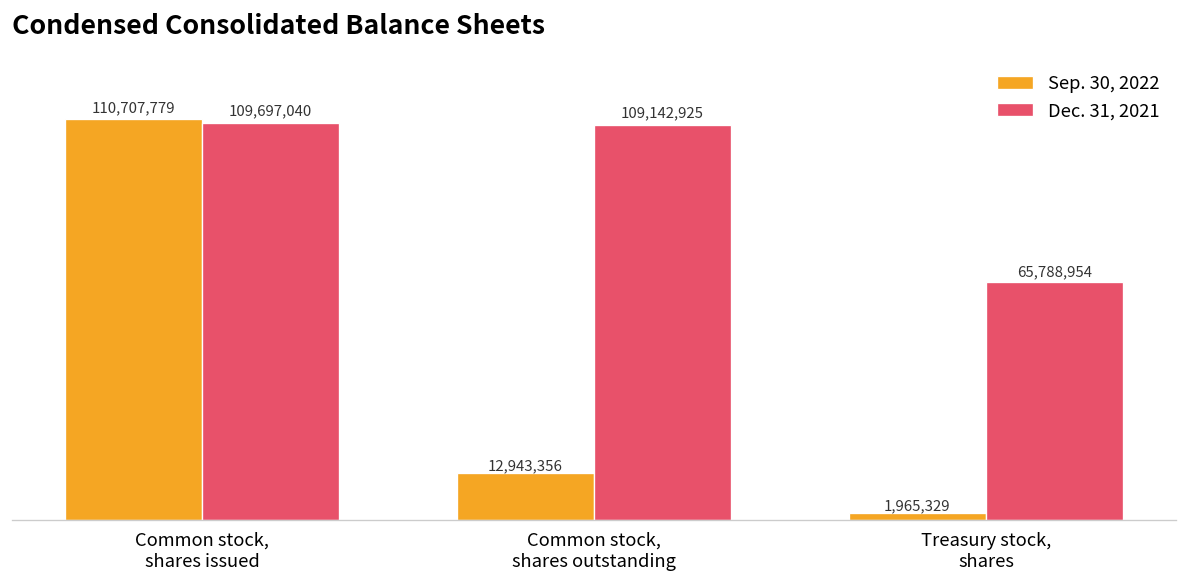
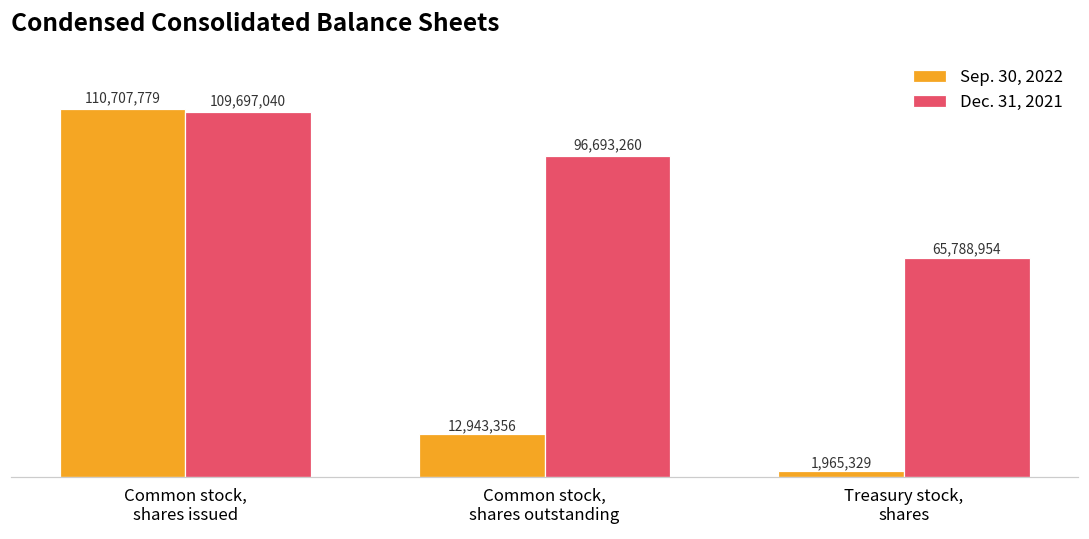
  {
    "Sep. 30, 2022": {
      "Common stock, shares issued": "110,707,779",
      "Common stock, shares outstanding": "12,943,356",
      "Treasury stock, shares": "1,965,329"
    },
    "Dec. 31, 2021": {
      "Common stock, shares issued": "109,697,040",
-     "Common stock, shares outstanding": "109,142,925",
+     "Common stock, shares outstanding": "96,693,260",
      "Treasury stock, shares": "65,788,954"
    }
  }
